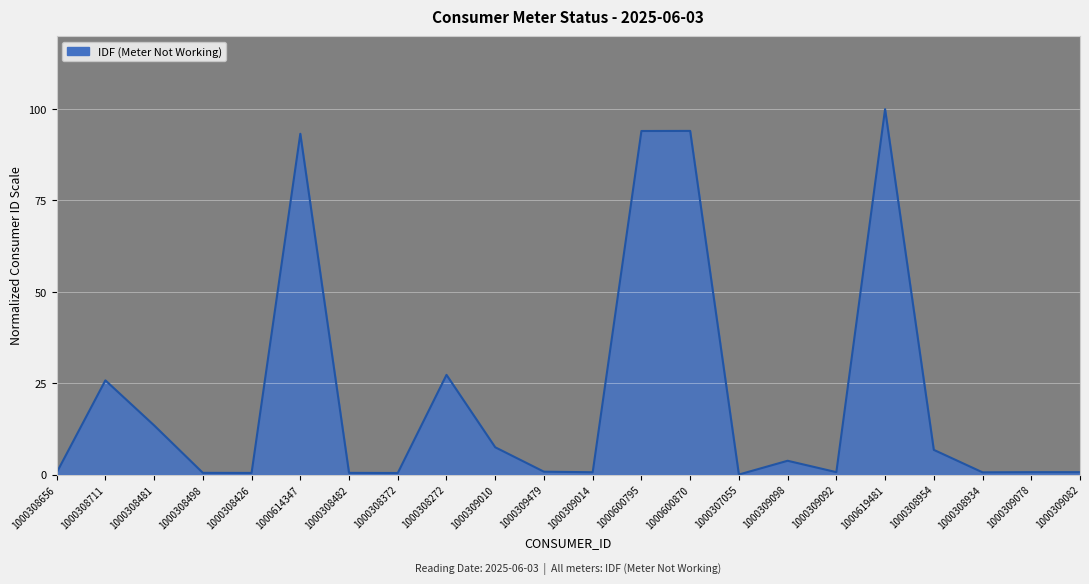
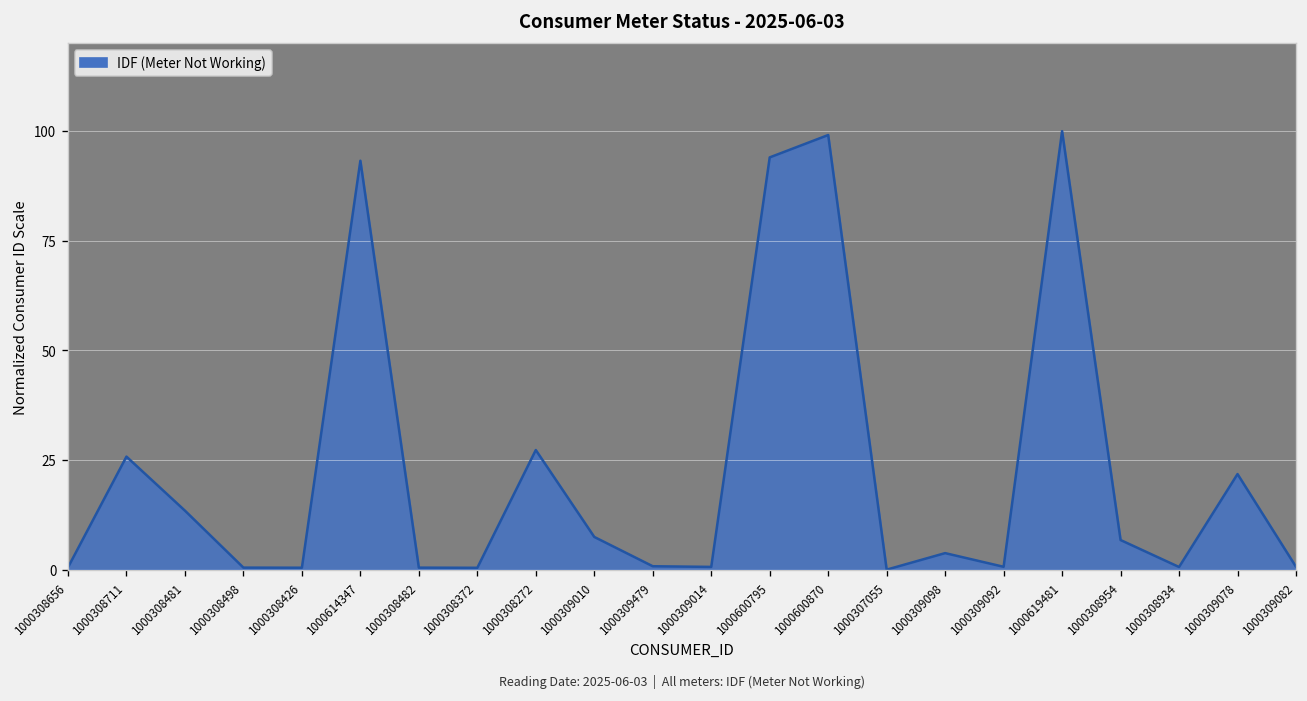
  {
    "1000308656": 1,
    "1000308711": 26,
    "1000308481": 13,
    "1000308498": 0,
    "1000308426": 0,
    "1000614347": 93,
    "1000308482": 0,
    "1000308372": 0,
    "1000308272": 27,
    "1000309010": 7,
    "1000309479": 1,
    "1000309014": 1,
    "1000600795": 94,
-   "1000600870": 94,
+   "1000600870": 99,
    "1000307055": 0,
    "1000309098": 4,
    "1000309092": 1,
    "1000619481": 100,
    "1000308954": 7,
    "1000308934": 1,
-   "1000309078": 1,
+   "1000309078": 22,
    "1000309082": 1
  }
